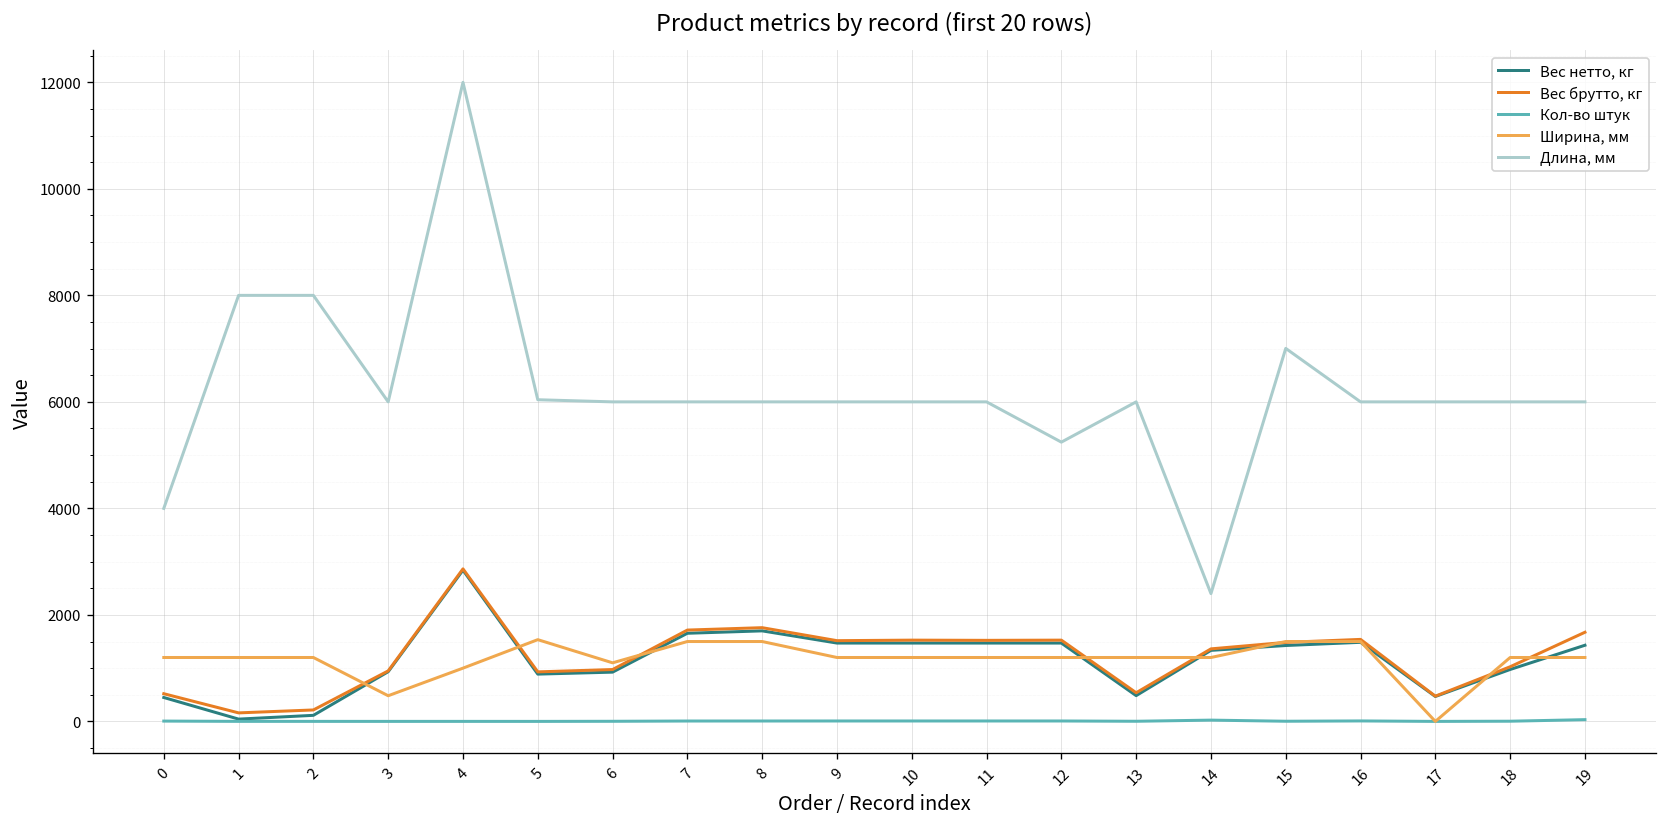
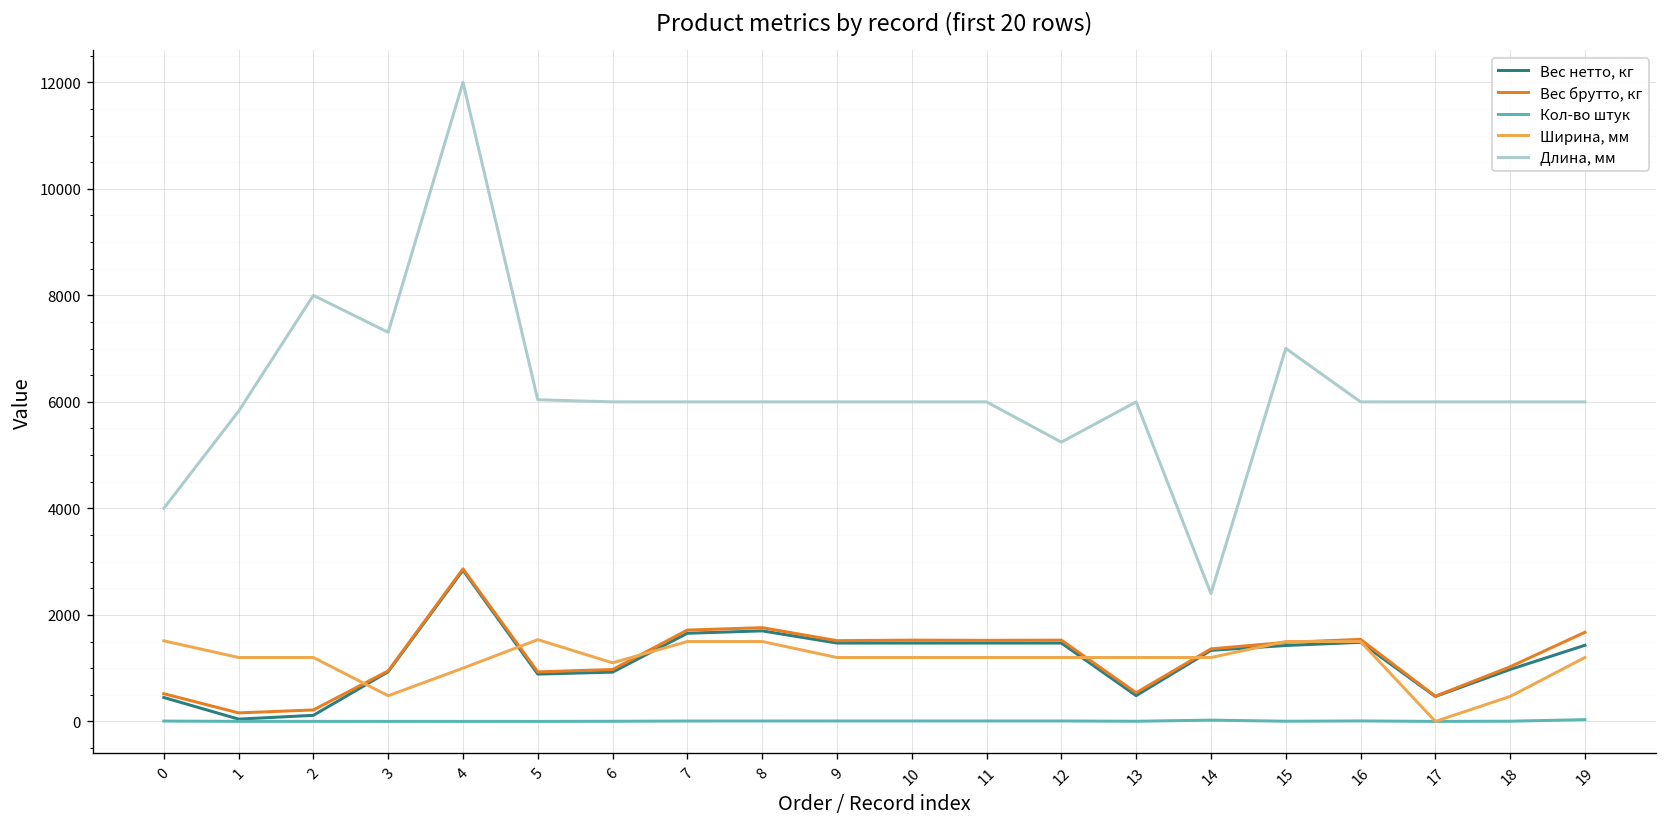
  {
    "Вес нетто, кг": {
      "0": 400,
      "2": 100,
      "7": 1700,
      "8": 1700,
      "15": 1400,
      "19": 1400
    },
    "Вес брутто, кг": {
      "0": 500,
      "1": 200,
      "2": 200,
      "7": 1700,
      "8": 1800,
      "19": 1700
    },
    "Кол-во штук": {
      "0": 0,
      "2": 0,
      "3": 0,
      "4": 0,
      "5": 0,
      "6": 0,
      "7": 0,
      "8": 0,
      "9": 0,
      "10": 0,
      "11": 0,
      "12": 0,
      "13": 0,
      "14": 0,
      "15": 0,
      "16": 0,
      "18": 0,
      "19": 0
    },
    "Ширина, мм": {
-     "0": 1200,
+     "0": 1500,
      "1": 1200,
      "2": 1200,
      "3": 500,
      "4": 1000,
      "5": 1500,
      "6": 1100,
      "7": 1500,
      "8": 1500,
      "9": 1200,
      "10": 1200,
      "11": 1200,
      "12": 1200,
      "13": 1200,
      "14": 1200,
-     "18": 1200,
+     "18": 500,
      "19": 1200
    },
    "Длина, мм": {
      "0": 4000,
-     "1": 8000,
+     "1": 5800,
      "2": 8000,
-     "3": 6000,
+     "3": 7300,
      "4": 12000,
      "5": 6000,
      "6": 6000,
      "7": 6000,
      "8": 6000,
      "9": 6000,
      "10": 6000,
      "11": 6000,
      "12": 5200,
      "13": 6000,
      "14": 2400,
      "15": 7000,
      "16": 6000,
      "17": 6000,
      "18": 6000,
      "19": 6000
    }
  }
